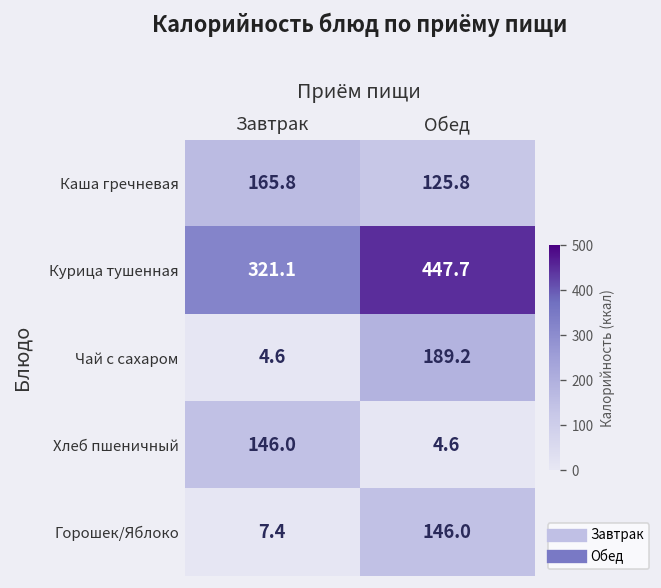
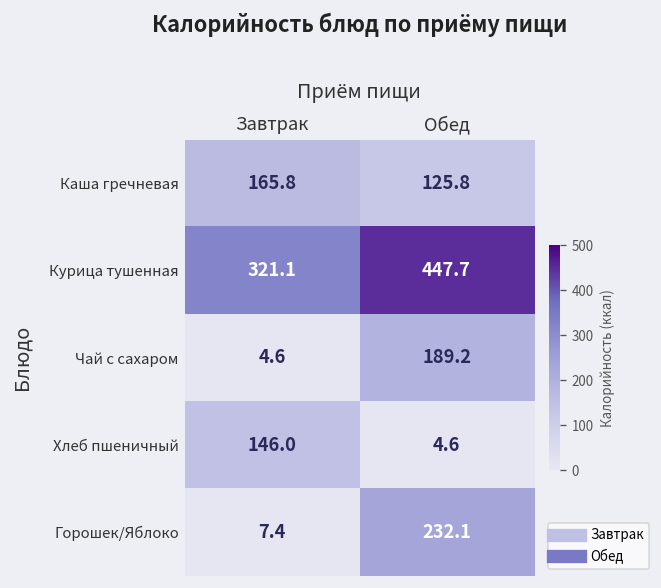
  {
    "Каша гречневая": {
      "Завтрак": 165.8,
      "Обед": 125.8
    },
    "Курица тушенная": {
      "Завтрак": 321.1,
      "Обед": 447.7
    },
    "Чай с сахаром": {
      "Завтрак": 4.6,
      "Обед": 189.2
    },
    "Хлеб пшеничный": {
      "Завтрак": 146.0,
      "Обед": 4.6
    },
    "Горошек/Яблоко": {
      "Завтрак": 7.4,
-     "Обед": 146.0
+     "Обед": 232.1
    }
  }
